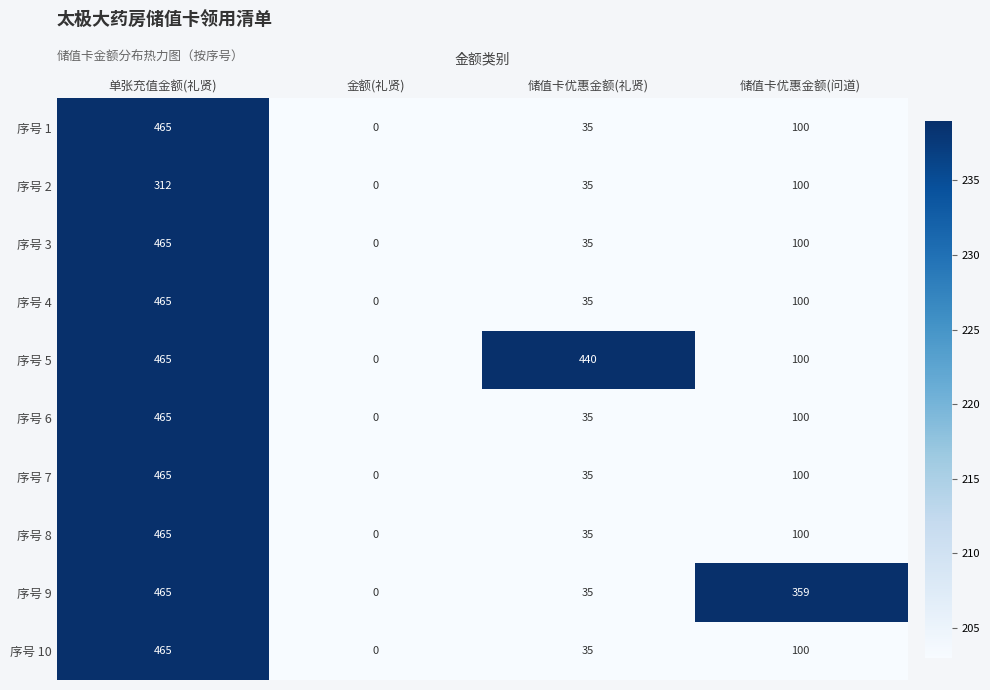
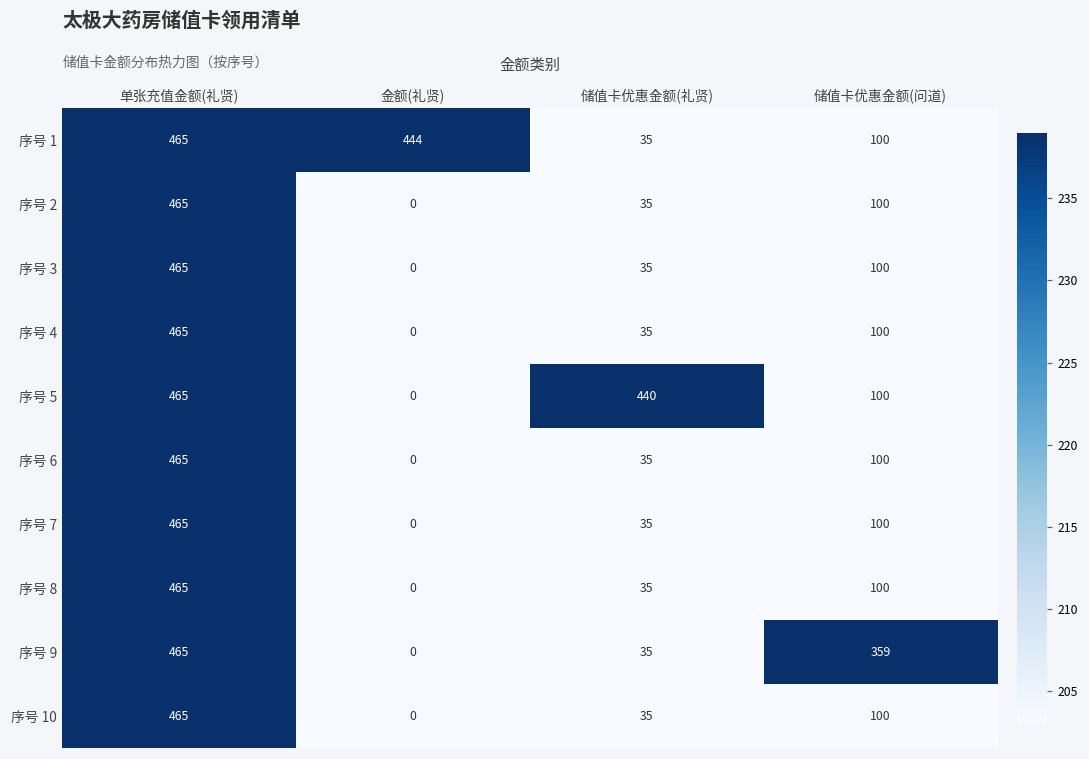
  {
    "序号 1": {
      "单张充值金额(礼贤)": 465,
-     "金额(礼贤)": 0,
+     "金额(礼贤)": 444,
      "储值卡优惠金额(礼贤)": 35,
      "储值卡优惠金额(问道)": 100
    },
    "序号 2": {
-     "单张充值金额(礼贤)": 312,
+     "单张充值金额(礼贤)": 465,
      "金额(礼贤)": 0,
      "储值卡优惠金额(礼贤)": 35,
      "储值卡优惠金额(问道)": 100
    },
    "序号 3": {
      "单张充值金额(礼贤)": 465,
      "金额(礼贤)": 0,
      "储值卡优惠金额(礼贤)": 35,
      "储值卡优惠金额(问道)": 100
    },
    "序号 4": {
      "单张充值金额(礼贤)": 465,
      "金额(礼贤)": 0,
      "储值卡优惠金额(礼贤)": 35,
      "储值卡优惠金额(问道)": 100
    },
    "序号 5": {
      "单张充值金额(礼贤)": 465,
      "金额(礼贤)": 0,
      "储值卡优惠金额(礼贤)": 440,
      "储值卡优惠金额(问道)": 100
    },
    "序号 6": {
      "单张充值金额(礼贤)": 465,
      "金额(礼贤)": 0,
      "储值卡优惠金额(礼贤)": 35,
      "储值卡优惠金额(问道)": 100
    },
    "序号 7": {
      "单张充值金额(礼贤)": 465,
      "金额(礼贤)": 0,
      "储值卡优惠金额(礼贤)": 35,
      "储值卡优惠金额(问道)": 100
    },
    "序号 8": {
      "单张充值金额(礼贤)": 465,
      "金额(礼贤)": 0,
      "储值卡优惠金额(礼贤)": 35,
      "储值卡优惠金额(问道)": 100
    },
    "序号 9": {
      "单张充值金额(礼贤)": 465,
      "金额(礼贤)": 0,
      "储值卡优惠金额(礼贤)": 35,
      "储值卡优惠金额(问道)": 359
    },
    "序号 10": {
      "单张充值金额(礼贤)": 465,
      "金额(礼贤)": 0,
      "储值卡优惠金额(礼贤)": 35,
      "储值卡优惠金额(问道)": 100
    }
  }
